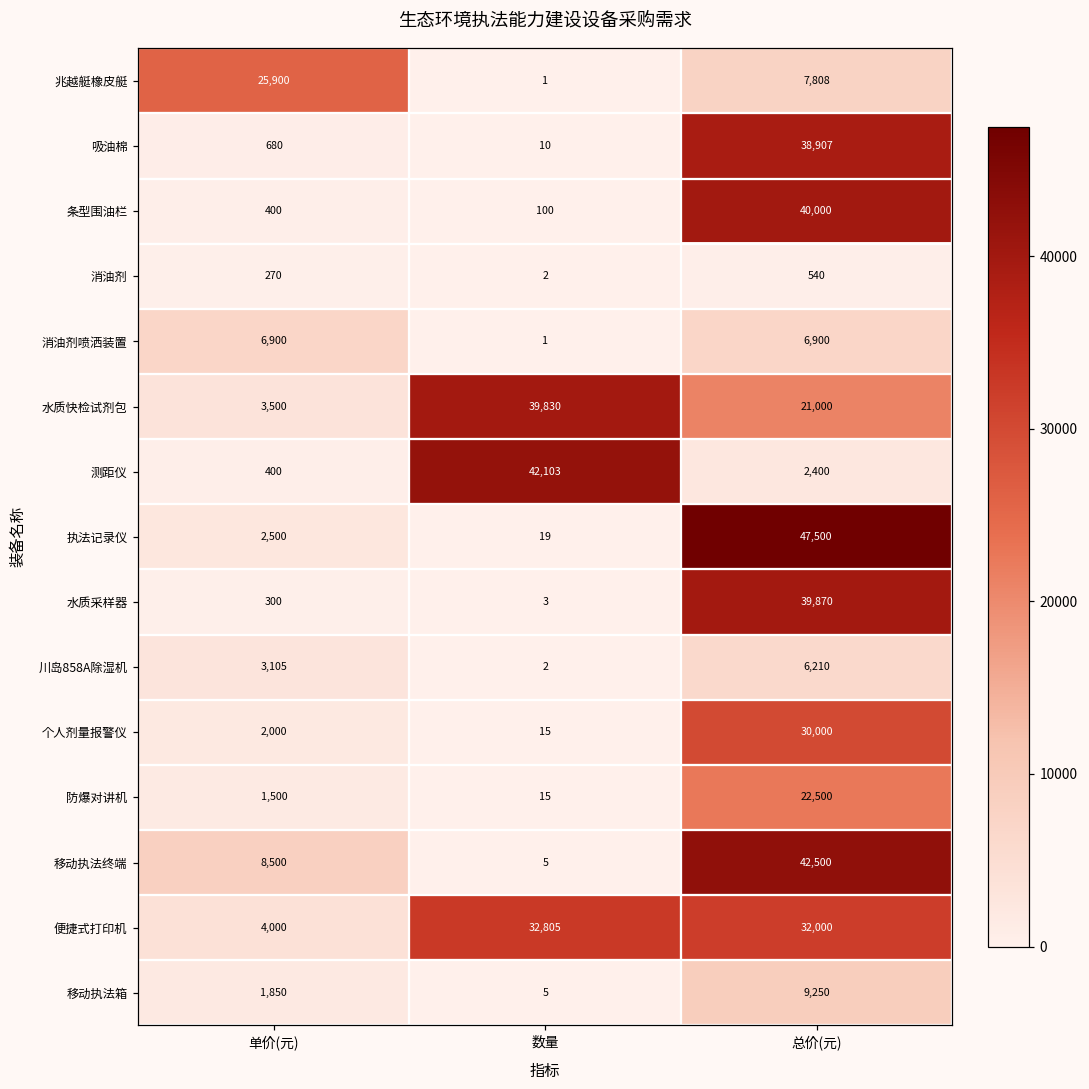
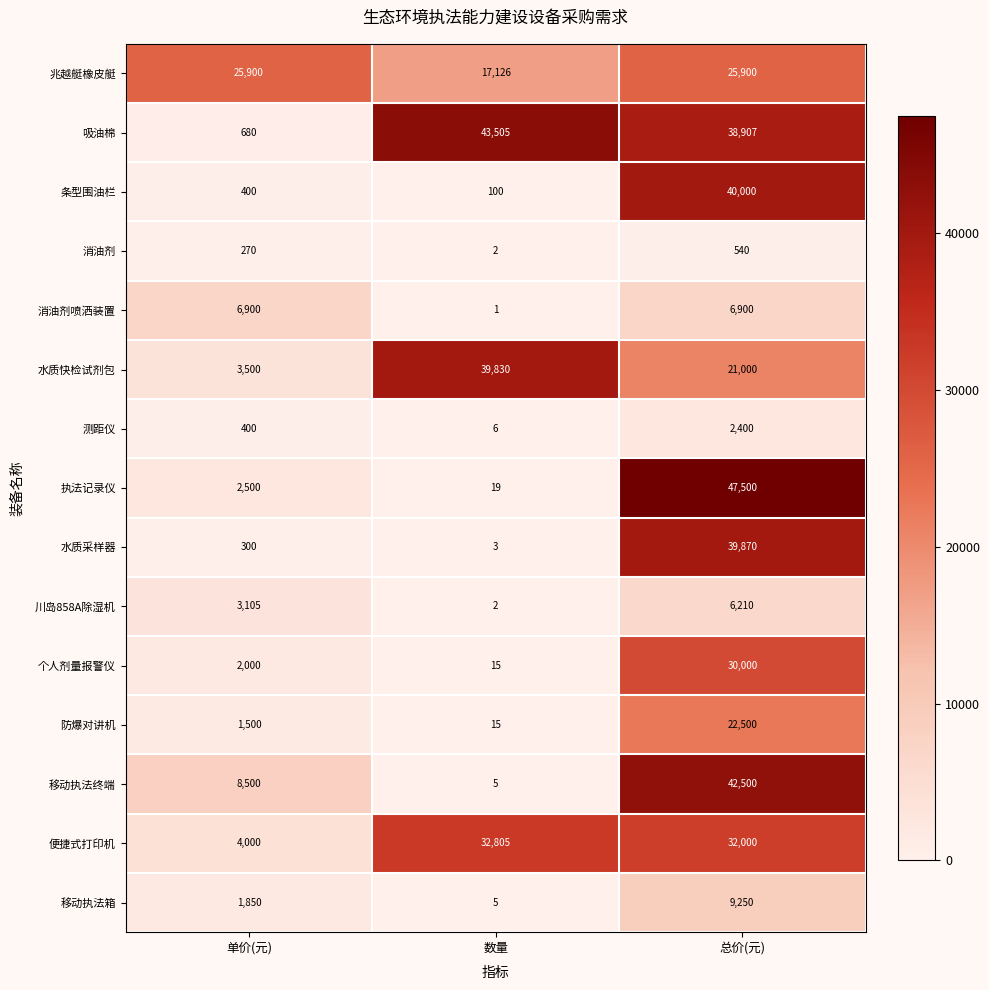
  {
    "兆越艇橡皮艇": {
      "单价(元)": "25,900",
-     "数量": "1",
-     "总价(元)": "7,808"
+     "数量": "17,126",
+     "总价(元)": "25,900"
    },
    "吸油棉": {
      "单价(元)": "680",
-     "数量": "10",
+     "数量": "43,505",
      "总价(元)": "38,907"
    },
    "条型围油栏": {
      "单价(元)": "400",
      "数量": "100",
      "总价(元)": "40,000"
    },
    "消油剂": {
      "单价(元)": "270",
      "数量": "2",
      "总价(元)": "540"
    },
    "消油剂喷洒装置": {
      "单价(元)": "6,900",
      "数量": "1",
      "总价(元)": "6,900"
    },
    "水质快检试剂包": {
      "单价(元)": "3,500",
      "数量": "39,830",
      "总价(元)": "21,000"
    },
    "测距仪": {
      "单价(元)": "400",
-     "数量": "42,103",
+     "数量": "6",
      "总价(元)": "2,400"
    },
    "执法记录仪": {
      "单价(元)": "2,500",
      "数量": "19",
      "总价(元)": "47,500"
    },
    "水质采样器": {
      "单价(元)": "300",
      "数量": "3",
      "总价(元)": "39,870"
    },
    "川岛858A除湿机": {
      "单价(元)": "3,105",
      "数量": "2",
      "总价(元)": "6,210"
    },
    "个人剂量报警仪": {
      "单价(元)": "2,000",
      "数量": "15",
      "总价(元)": "30,000"
    },
    "防爆对讲机": {
      "单价(元)": "1,500",
      "数量": "15",
      "总价(元)": "22,500"
    },
    "移动执法终端": {
      "单价(元)": "8,500",
      "数量": "5",
      "总价(元)": "42,500"
    },
    "便捷式打印机": {
      "单价(元)": "4,000",
      "数量": "32,805",
      "总价(元)": "32,000"
    },
    "移动执法箱": {
      "单价(元)": "1,850",
      "数量": "5",
      "总价(元)": "9,250"
    }
  }
